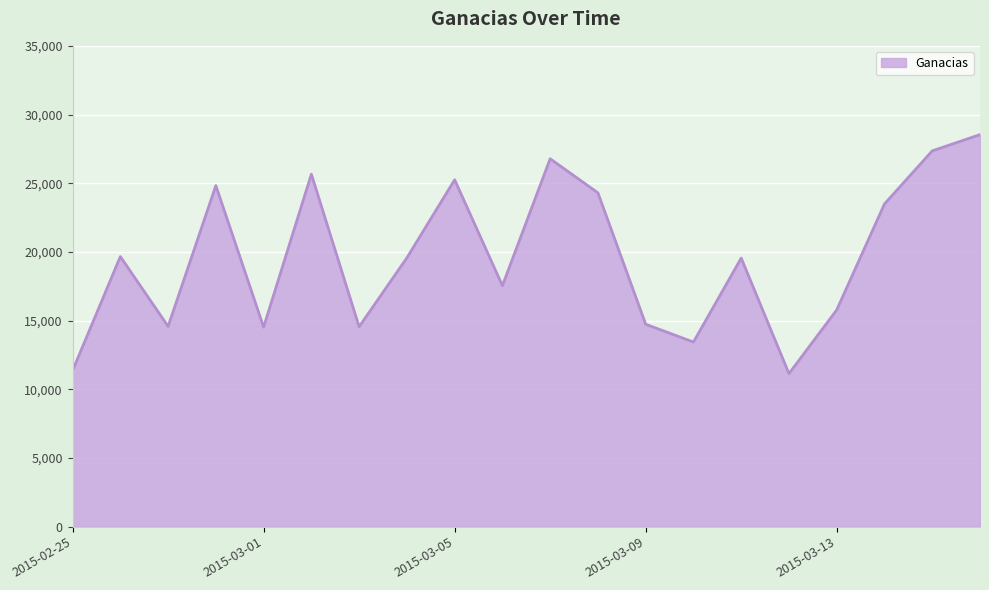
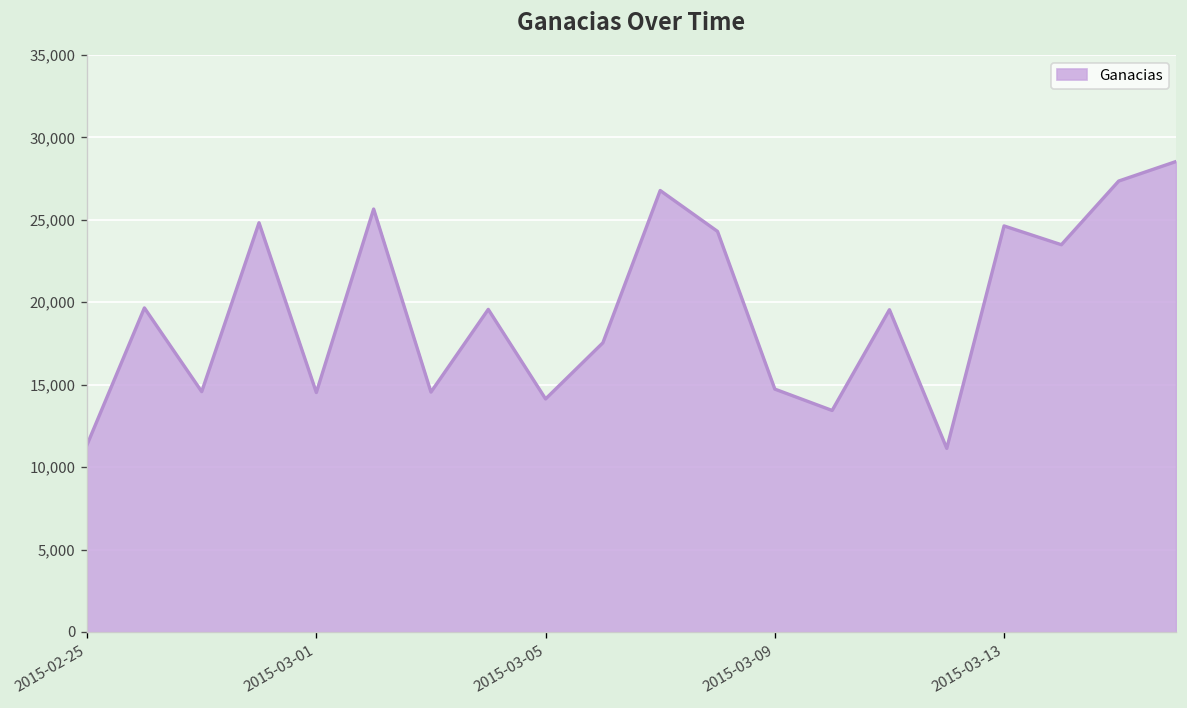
  {
    "2015-02-25": "11,400",
    "2015-03-01": "14,500",
-   "2015-03-05": "25,200",
+   "2015-03-05": "14,100",
    "2015-03-09": "14,700",
-   "2015-03-13": "15,800"
+   "2015-03-13": "24,600"
  }
